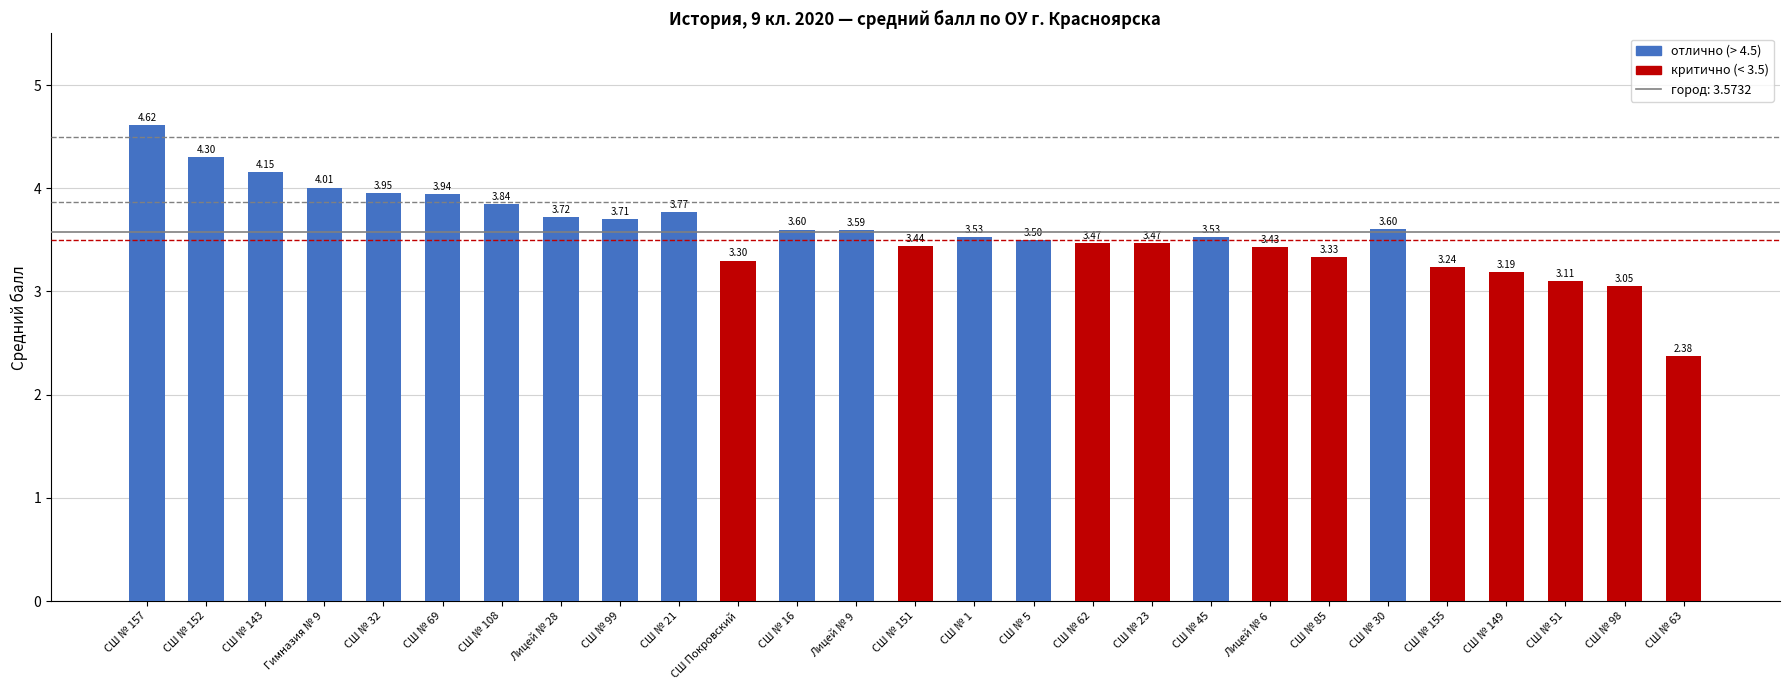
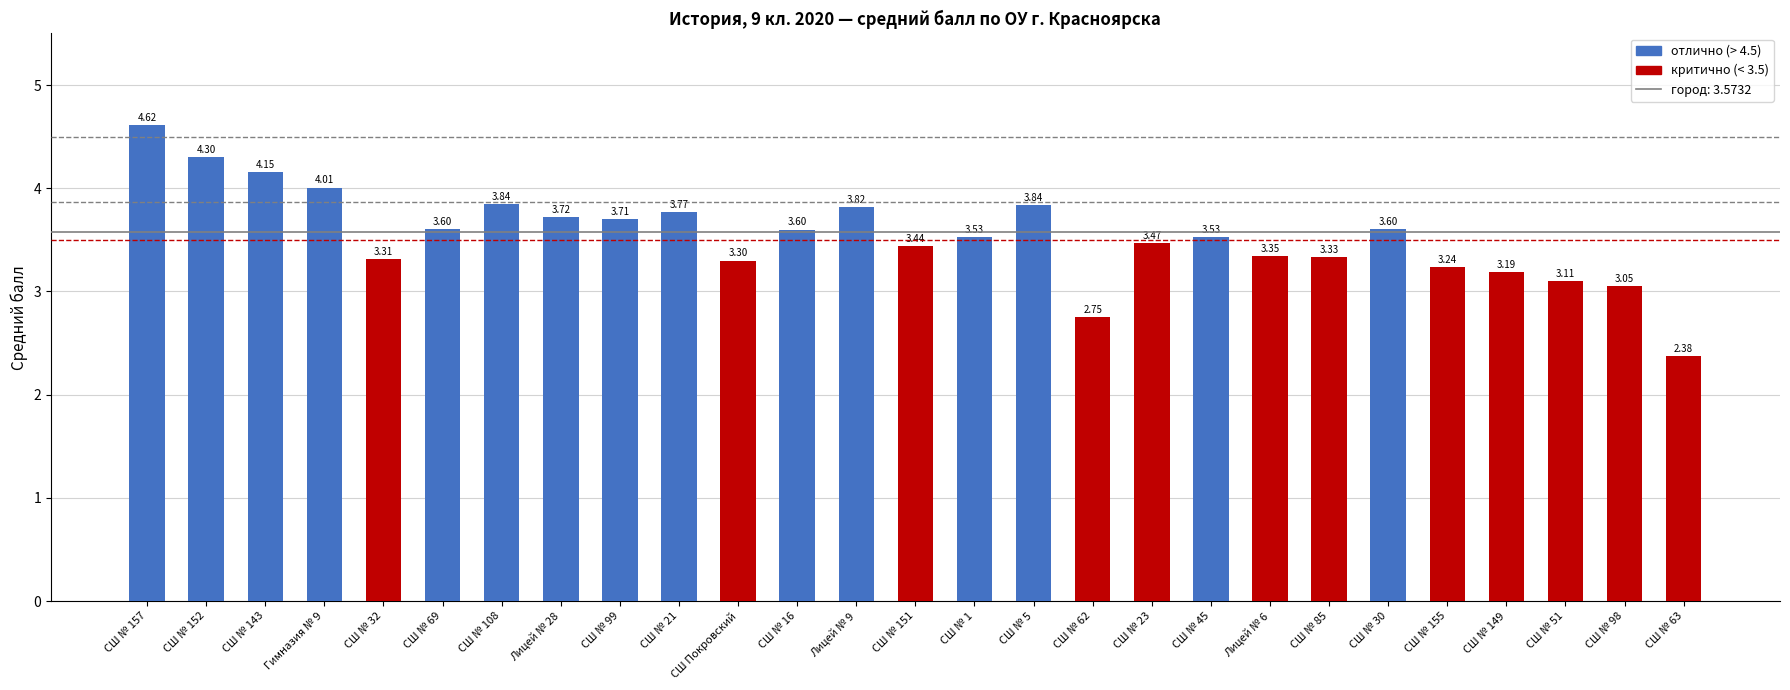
  {
    "СШ № 157": 4.62,
    "СШ № 152": 4.30,
    "СШ № 143": 4.15,
    "Гимназия № 9": 4.01,
-   "СШ № 32": 3.95,
-   "СШ № 69": 3.94,
+   "СШ № 32": 3.31,
+   "СШ № 69": 3.60,
    "СШ № 108": 3.84,
    "Лицей № 28": 3.72,
    "СШ № 99": 3.71,
    "СШ № 21": 3.77,
    "СШ Покровский": 3.30,
    "СШ № 16": 3.60,
-   "Лицей № 9": 3.59,
+   "Лицей № 9": 3.82,
    "СШ № 151": 3.44,
    "СШ № 1": 3.53,
-   "СШ № 5": 3.50,
-   "СШ № 62": 3.47,
+   "СШ № 5": 3.84,
+   "СШ № 62": 2.75,
    "СШ № 23": 3.47,
    "СШ № 45": 3.53,
-   "Лицей № 6": 3.43,
+   "Лицей № 6": 3.35,
    "СШ № 85": 3.33,
    "СШ № 30": 3.60,
    "СШ № 155": 3.24,
    "СШ № 149": 3.19,
    "СШ № 51": 3.11,
    "СШ № 98": 3.05,
    "СШ № 63": 2.38
  }
